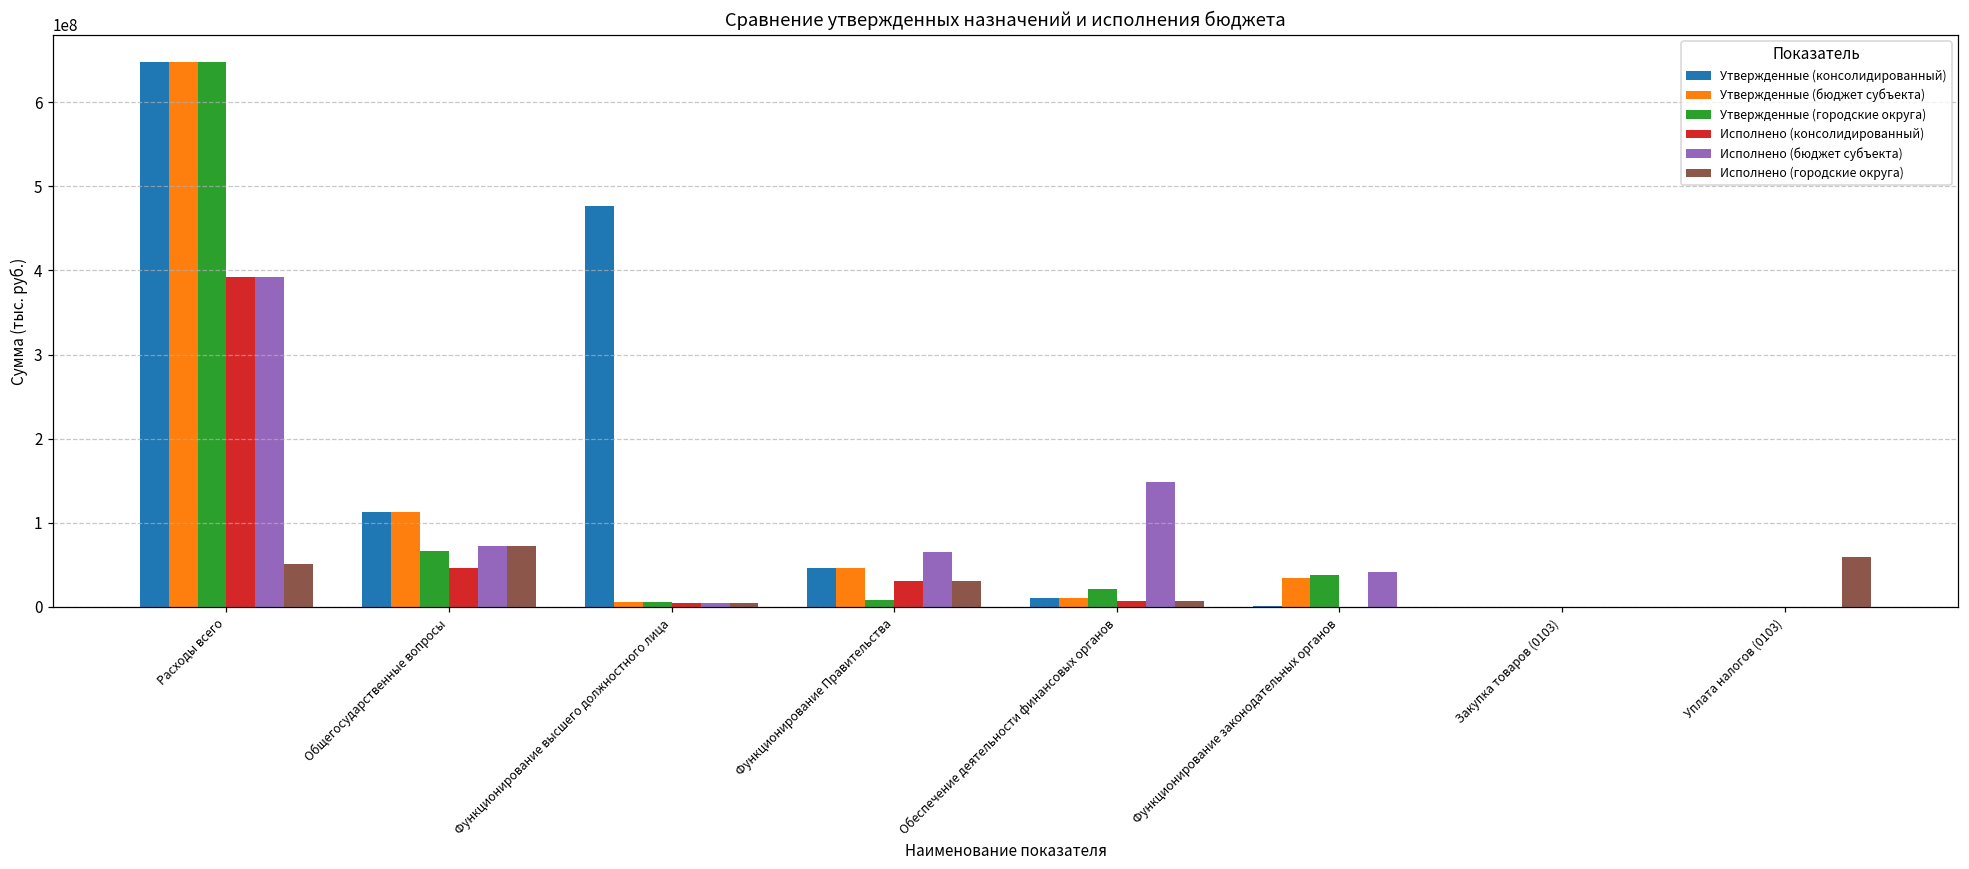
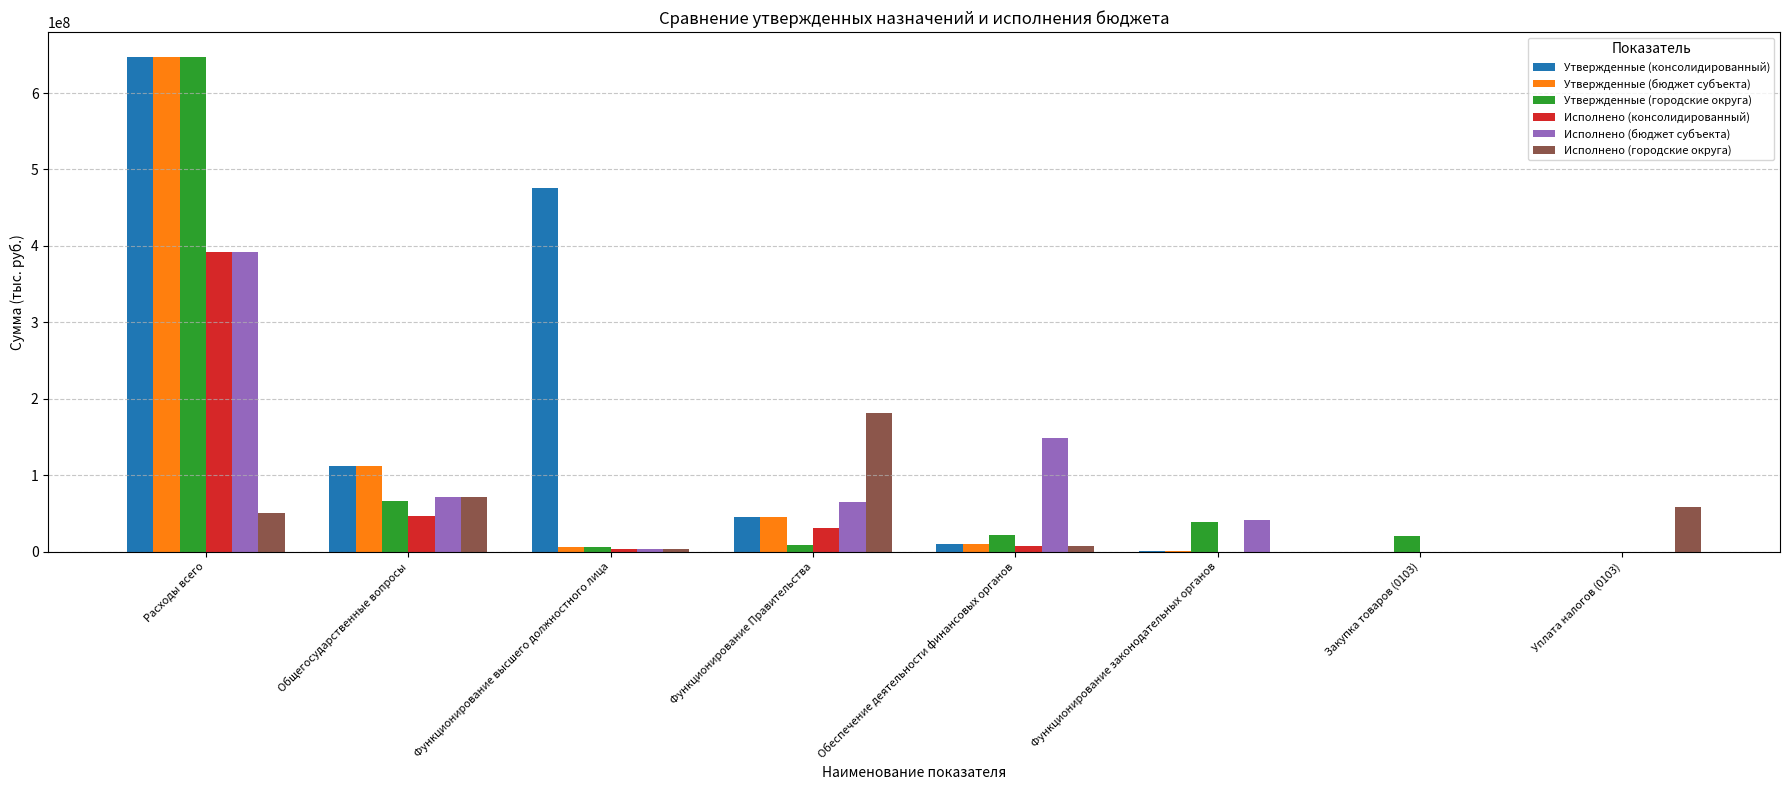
  {
    "Утвержденные (консолидированный)": {
      "Расходы всего": 650000000,
      "Общегосударственные вопросы": 110000000,
      "Функционирование высшего должностного лица": 480000000,
      "Функционирование Правительства": 50000000,
      "Обеспечение деятельности финансовых органов": 10000000
    },
    "Утвержденные (бюджет субъекта)": {
      "Расходы всего": 650000000,
      "Общегосударственные вопросы": 110000000,
      "Функционирование высшего должностного лица": 10000000,
      "Функционирование Правительства": 50000000,
      "Обеспечение деятельности финансовых органов": 10000000,
-     "Функционирование законодательных органов": 30000000
+     "Функционирование законодательных органов": 0
    },
    "Утвержденные (городские округа)": {
      "Расходы всего": 650000000,
      "Общегосударственные вопросы": 70000000,
      "Функционирование высшего должностного лица": 10000000,
      "Функционирование Правительства": 10000000,
      "Обеспечение деятельности финансовых органов": 20000000,
      "Функционирование законодательных органов": 40000000,
-     "Закупка товаров (0103)": 0
+     "Закупка товаров (0103)": 20000000
    },
    "Исполнено (консолидированный)": {
      "Расходы всего": 390000000,
      "Общегосударственные вопросы": 50000000,
      "Функционирование высшего должностного лица": 0,
      "Функционирование Правительства": 30000000,
      "Обеспечение деятельности финансовых органов": 10000000,
      "Закупка товаров (0103)": 0,
      "Уплата налогов (0103)": 0
    },
    "Исполнено (бюджет субъекта)": {
      "Расходы всего": 390000000,
      "Общегосударственные вопросы": 70000000,
      "Функционирование высшего должностного лица": 0,
      "Функционирование Правительства": 70000000,
      "Обеспечение деятельности финансовых органов": 150000000,
      "Функционирование законодательных органов": 40000000,
      "Закупка товаров (0103)": 0,
      "Уплата налогов (0103)": 0
    },
    "Исполнено (городские округа)": {
      "Расходы всего": 50000000,
      "Общегосударственные вопросы": 70000000,
      "Функционирование высшего должностного лица": 0,
-     "Функционирование Правительства": 30000000,
+     "Функционирование Правительства": 180000000,
      "Обеспечение деятельности финансовых органов": 10000000,
      "Закупка товаров (0103)": 0,
      "Уплата налогов (0103)": 60000000
    }
  }
